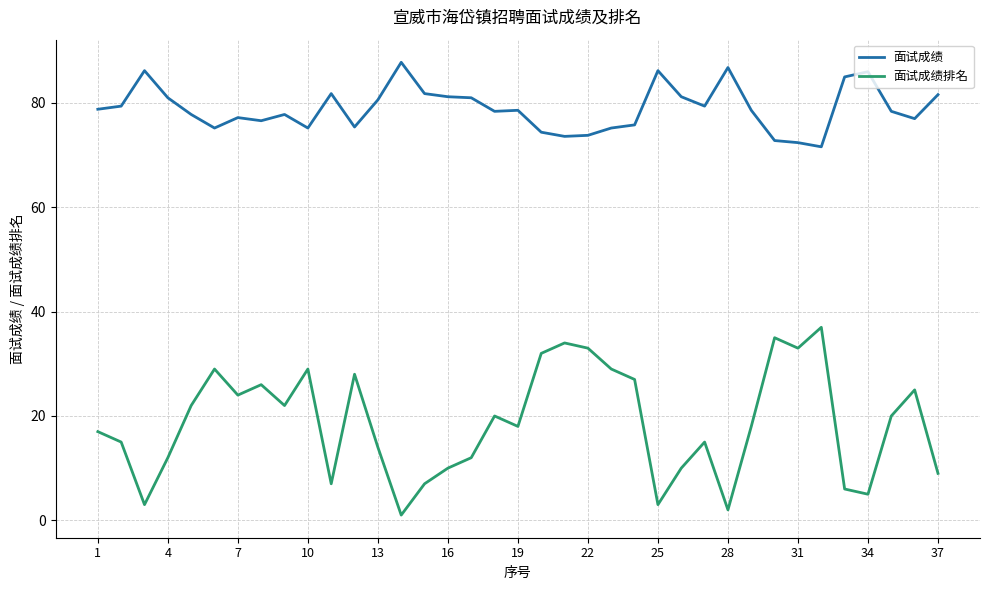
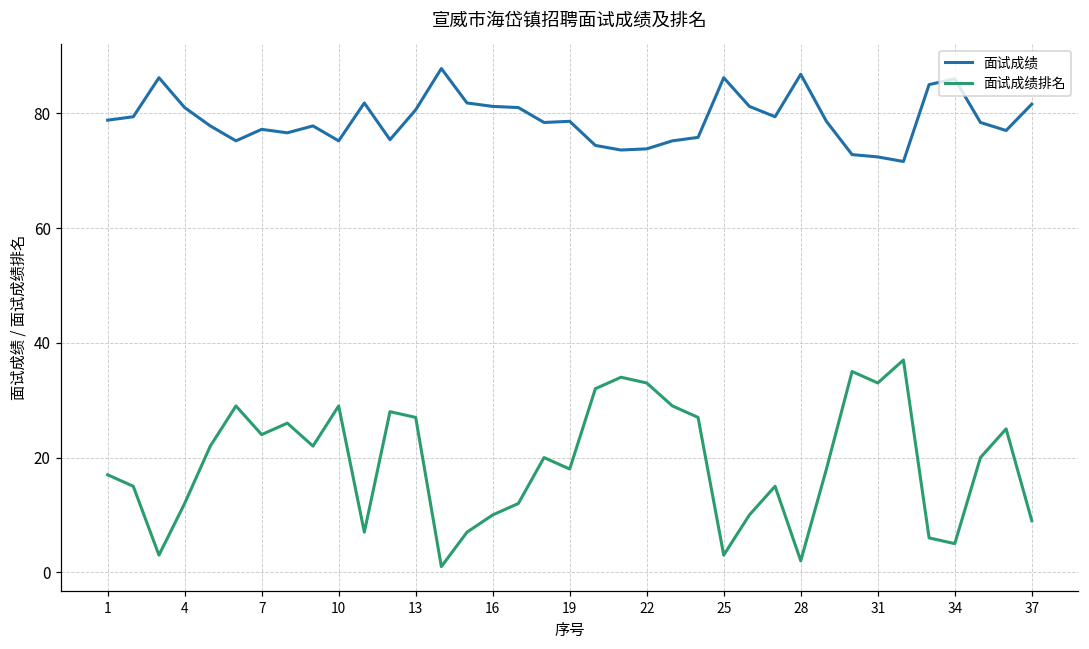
  {
    "面试成绩": {
      "1": 79,
      "4": 81,
      "7": 77,
      "10": 75,
      "13": 81,
      "16": 81,
      "19": 79,
      "22": 74,
      "25": 86,
      "28": 87,
      "31": 72,
      "37": 82
    },
    "面试成绩排名": {
      "1": 17,
      "4": 12,
      "7": 24,
      "10": 29,
-     "13": 14,
+     "13": 27,
      "16": 10,
      "19": 18,
      "22": 33,
      "25": 3,
      "28": 2,
      "31": 33,
      "34": 5,
      "37": 9
    }
  }
